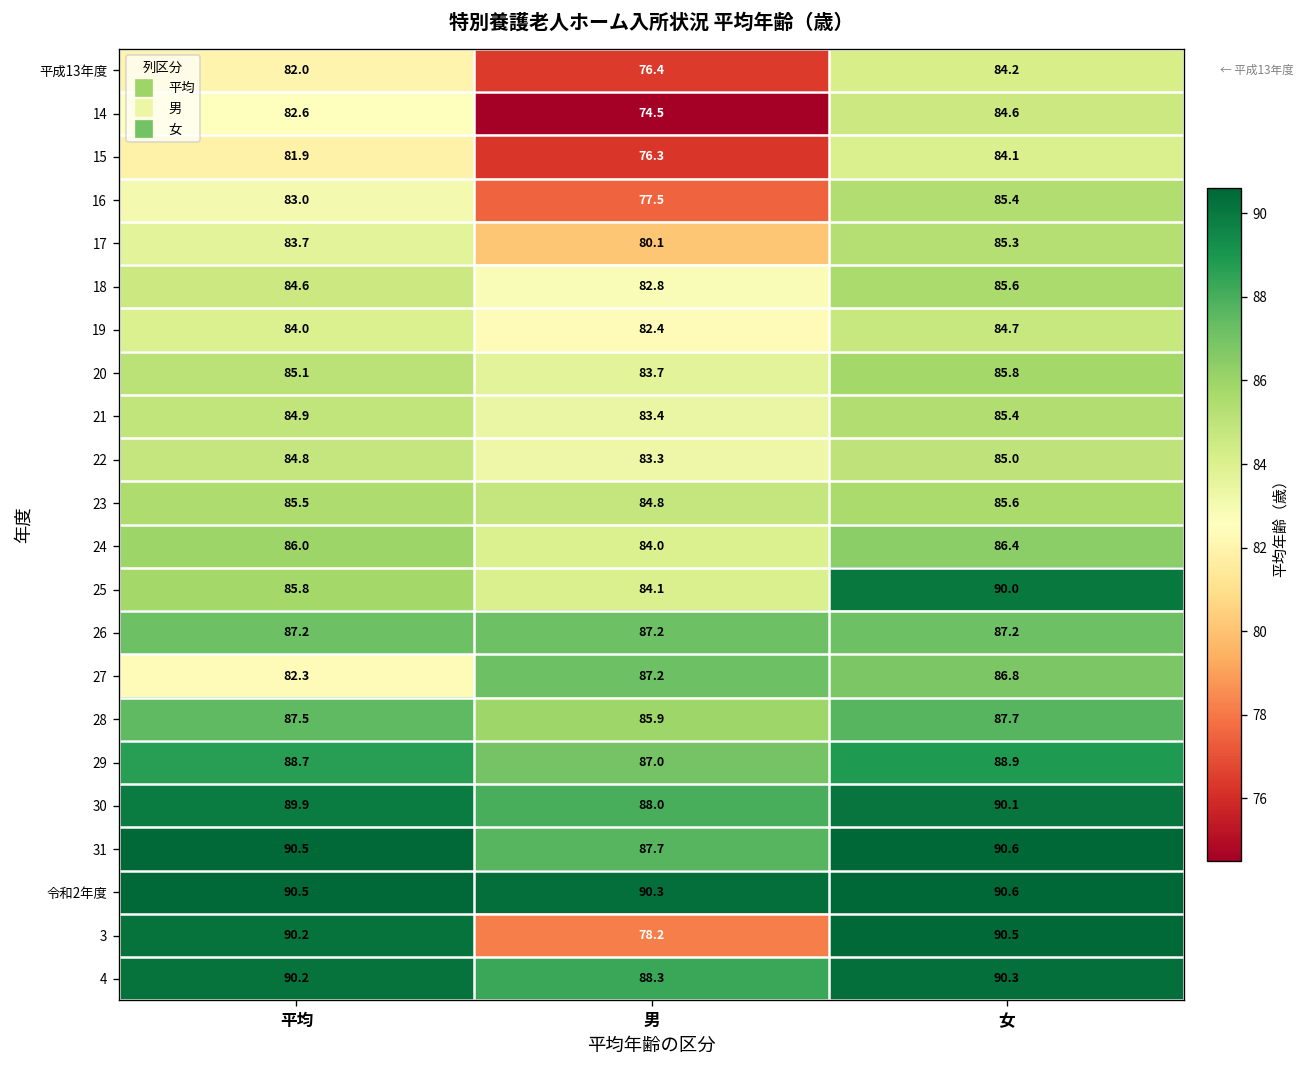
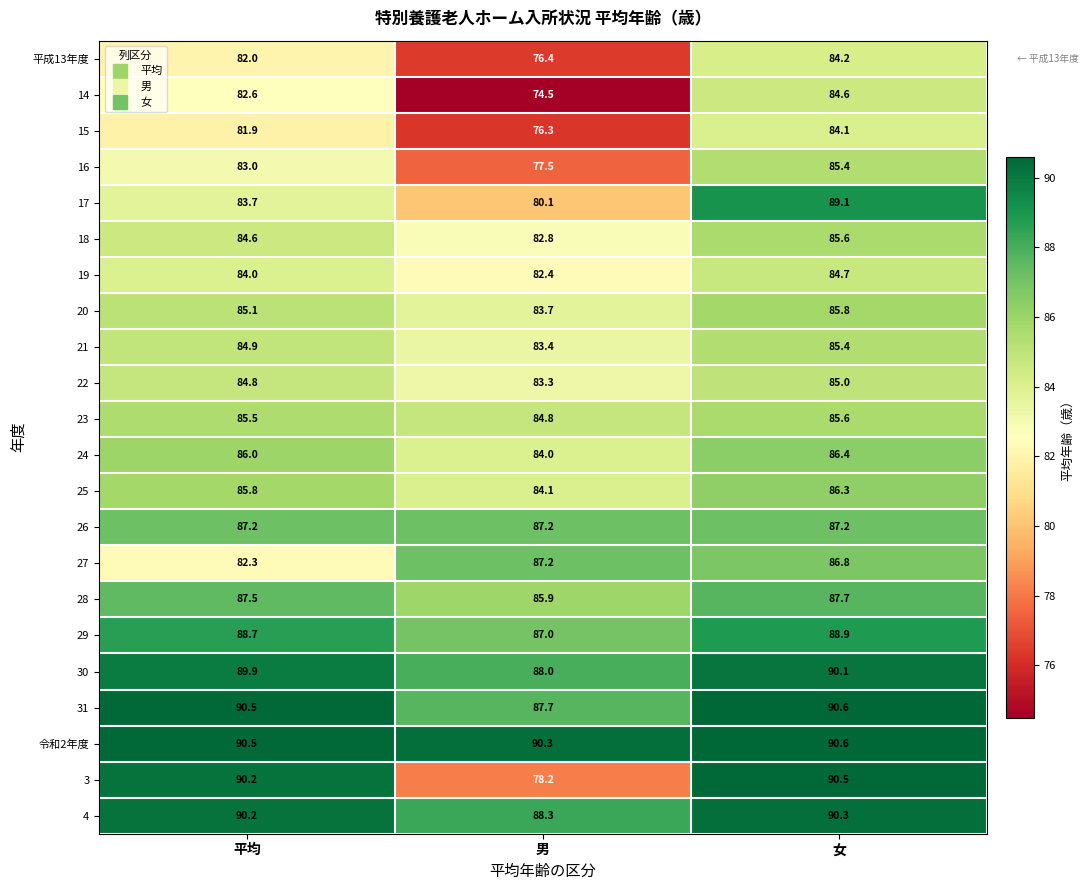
  {
    "平成13年度": {
      "平均": 82.0,
      "男": 76.4,
      "女": 84.2
    },
    "14": {
      "平均": 82.6,
      "男": 74.5,
      "女": 84.6
    },
    "15": {
      "平均": 81.9,
      "男": 76.3,
      "女": 84.1
    },
    "16": {
      "平均": 83.0,
      "男": 77.5,
      "女": 85.4
    },
    "17": {
      "平均": 83.7,
      "男": 80.1,
-     "女": 85.3
+     "女": 89.1
    },
    "18": {
      "平均": 84.6,
      "男": 82.8,
      "女": 85.6
    },
    "19": {
      "平均": 84.0,
      "男": 82.4,
      "女": 84.7
    },
    "20": {
      "平均": 85.1,
      "男": 83.7,
      "女": 85.8
    },
    "21": {
      "平均": 84.9,
      "男": 83.4,
      "女": 85.4
    },
    "22": {
      "平均": 84.8,
      "男": 83.3,
      "女": 85.0
    },
    "23": {
      "平均": 85.5,
      "男": 84.8,
      "女": 85.6
    },
    "24": {
      "平均": 86.0,
      "男": 84.0,
      "女": 86.4
    },
    "25": {
      "平均": 85.8,
      "男": 84.1,
-     "女": 90.0
+     "女": 86.3
    },
    "26": {
      "平均": 87.2,
      "男": 87.2,
      "女": 87.2
    },
    "27": {
      "平均": 82.3,
      "男": 87.2,
      "女": 86.8
    },
    "28": {
      "平均": 87.5,
      "男": 85.9,
      "女": 87.7
    },
    "29": {
      "平均": 88.7,
      "男": 87.0,
      "女": 88.9
    },
    "30": {
      "平均": 89.9,
      "男": 88.0,
      "女": 90.1
    },
    "31": {
      "平均": 90.5,
      "男": 87.7,
      "女": 90.6
    },
    "令和2年度": {
      "平均": 90.5,
      "男": 90.3,
      "女": 90.6
    },
    "3": {
      "平均": 90.2,
      "男": 78.2,
      "女": 90.5
    },
    "4": {
      "平均": 90.2,
      "男": 88.3,
      "女": 90.3
    }
  }
